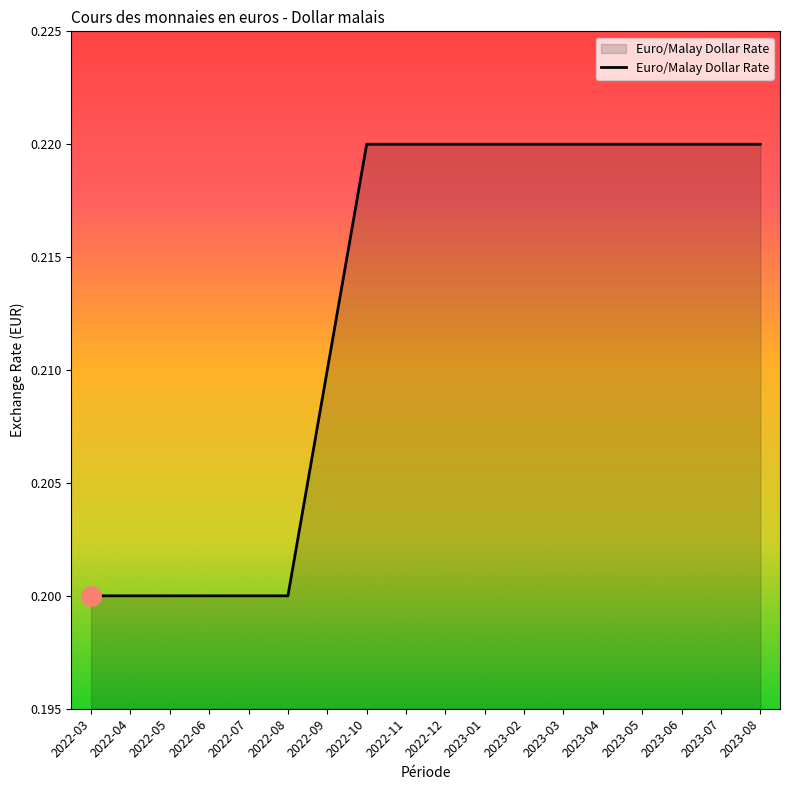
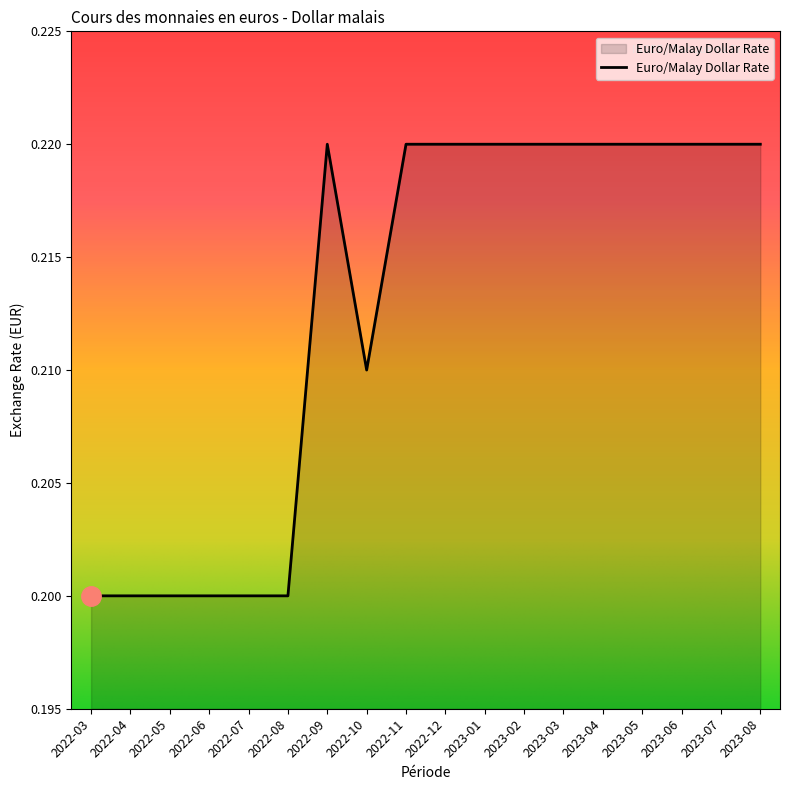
  {
    "Euro/Malay Dollar Rate": {
      "2022-04": 0.20,
      "2022-05": 0.20,
      "2022-06": 0.20,
      "2022-07": 0.20,
      "2022-08": 0.20,
-     "2022-09": 0.21,
-     "2022-10": 0.22,
+     "2022-09": 0.22,
+     "2022-10": 0.21,
      "2022-11": 0.22,
      "2022-12": 0.22,
      "2023-01": 0.22,
      "2023-02": 0.22,
      "2023-03": 0.22,
      "2023-04": 0.22,
      "2023-05": 0.22,
      "2023-06": 0.22,
      "2023-07": 0.22,
      "2023-08": 0.22
    }
  }
